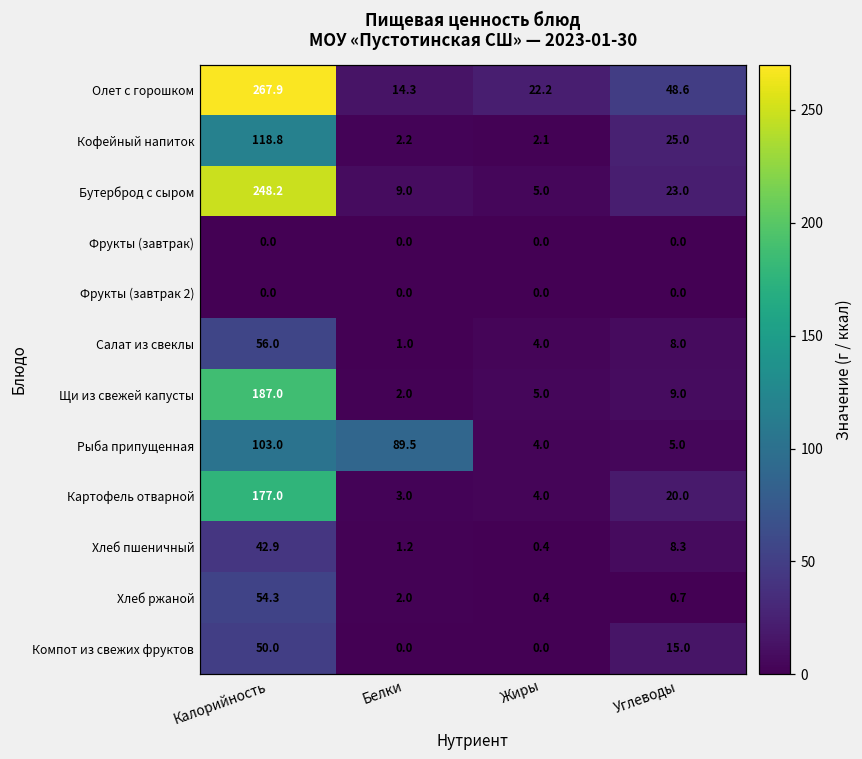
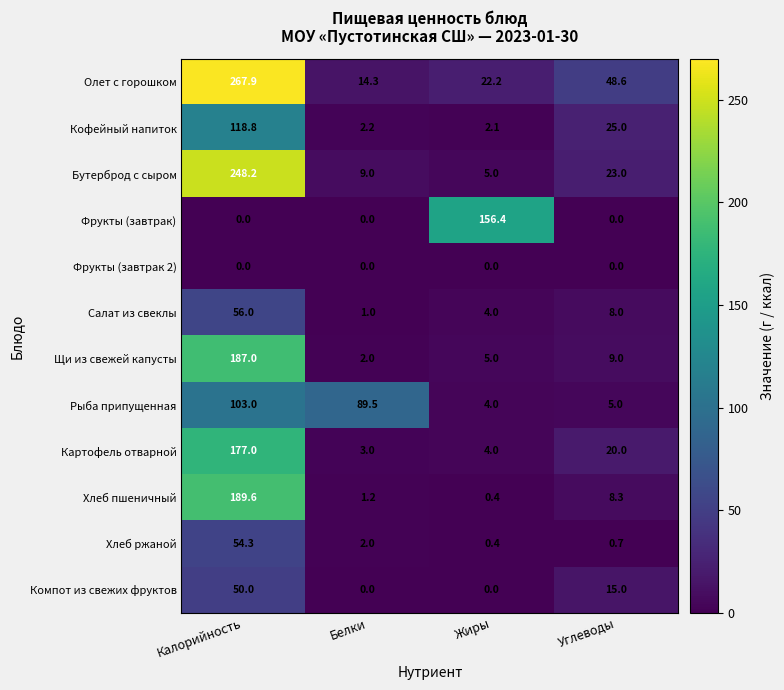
  {
    "Олет с горошком": {
      "Калорийность": 267.9,
      "Белки": 14.3,
      "Жиры": 22.2,
      "Углеводы": 48.6
    },
    "Кофейный напиток": {
      "Калорийность": 118.8,
      "Белки": 2.2,
      "Жиры": 2.1,
      "Углеводы": 25.0
    },
    "Бутерброд с сыром": {
      "Калорийность": 248.2,
      "Белки": 9.0,
      "Жиры": 5.0,
      "Углеводы": 23.0
    },
    "Фрукты (завтрак)": {
      "Калорийность": 0.0,
      "Белки": 0.0,
-     "Жиры": 0.0,
+     "Жиры": 156.4,
      "Углеводы": 0.0
    },
    "Фрукты (завтрак 2)": {
      "Калорийность": 0.0,
      "Белки": 0.0,
      "Жиры": 0.0,
      "Углеводы": 0.0
    },
    "Салат из свеклы": {
      "Калорийность": 56.0,
      "Белки": 1.0,
      "Жиры": 4.0,
      "Углеводы": 8.0
    },
    "Щи из свежей капусты": {
      "Калорийность": 187.0,
      "Белки": 2.0,
      "Жиры": 5.0,
      "Углеводы": 9.0
    },
    "Рыба припущенная": {
      "Калорийность": 103.0,
      "Белки": 89.5,
      "Жиры": 4.0,
      "Углеводы": 5.0
    },
    "Картофель отварной": {
      "Калорийность": 177.0,
      "Белки": 3.0,
      "Жиры": 4.0,
      "Углеводы": 20.0
    },
    "Хлеб пшеничный": {
-     "Калорийность": 42.9,
+     "Калорийность": 189.6,
      "Белки": 1.2,
      "Жиры": 0.4,
      "Углеводы": 8.3
    },
    "Хлеб ржаной": {
      "Калорийность": 54.3,
      "Белки": 2.0,
      "Жиры": 0.4,
      "Углеводы": 0.7
    },
    "Компот из свежих фруктов": {
      "Калорийность": 50.0,
      "Белки": 0.0,
      "Жиры": 0.0,
      "Углеводы": 15.0
    }
  }
